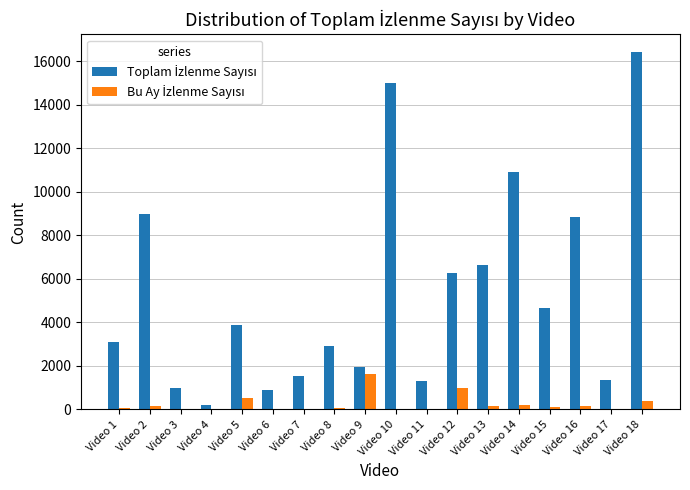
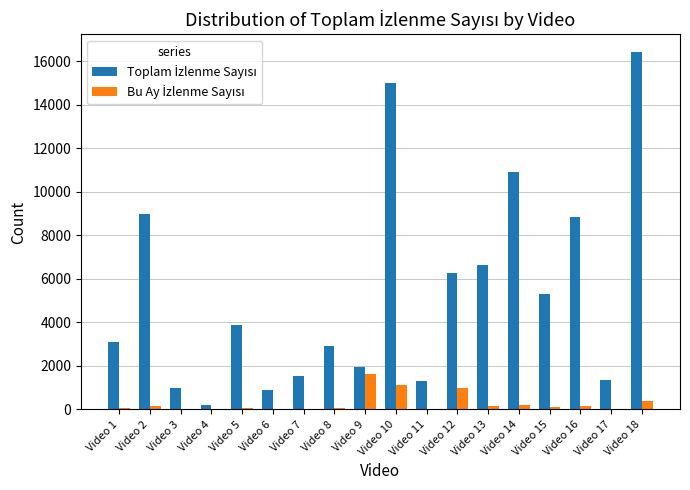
  {
    "Toplam İzlenme Sayısı": {
      "Video 1": 3100,
      "Video 2": 9000,
      "Video 3": 1000,
      "Video 4": 200,
      "Video 5": 3900,
      "Video 6": 900,
      "Video 7": 1500,
      "Video 8": 2900,
      "Video 9": 2000,
      "Video 10": 15000,
      "Video 11": 1300,
      "Video 12": 6300,
      "Video 13": 6600,
      "Video 14": 10900,
-     "Video 15": 4700,
+     "Video 15": 5300,
      "Video 16": 8800,
      "Video 17": 1300,
      "Video 18": 16400
    },
    "Bu Ay İzlenme Sayısı": {
      "Video 2": 200,
-     "Video 5": 500,
+     "Video 5": 100,
      "Video 9": 1600,
-     "Video 10": 0,
+     "Video 10": 1100,
      "Video 12": 1000,
      "Video 13": 100,
      "Video 14": 200,
      "Video 16": 200,
      "Video 18": 400
    }
  }
